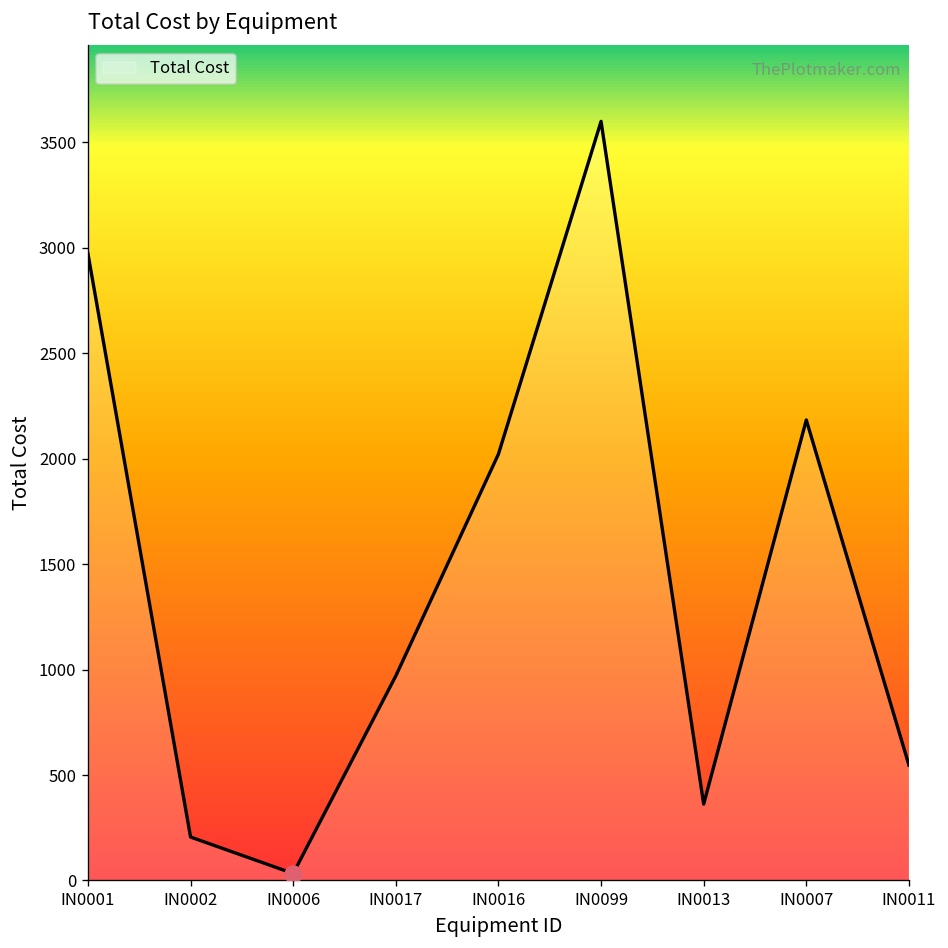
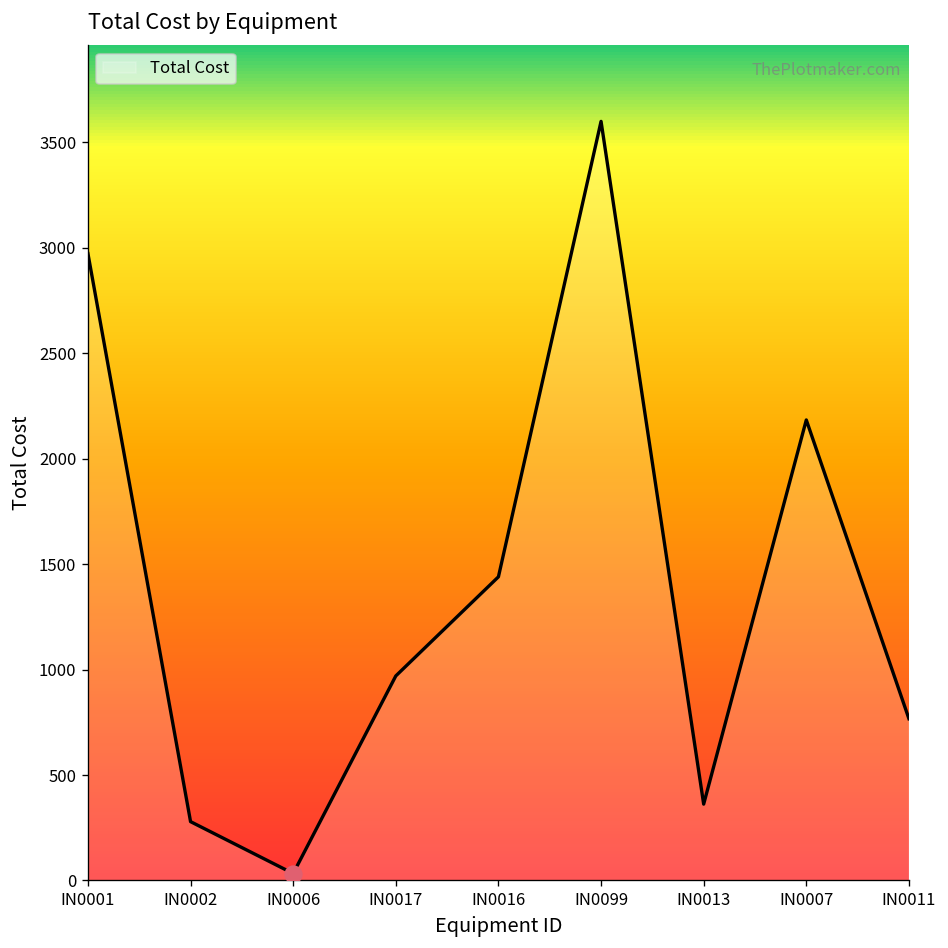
  {
    "Total Cost": {
      "IN0001": 2970,
-     "IN0002": 210,
+     "IN0002": 280,
      "IN0017": 970,
-     "IN0016": 2020,
+     "IN0016": 1440,
      "IN0099": 3600,
      "IN0013": 360,
      "IN0007": 2180,
-     "IN0011": 550
+     "IN0011": 770
    }
  }
